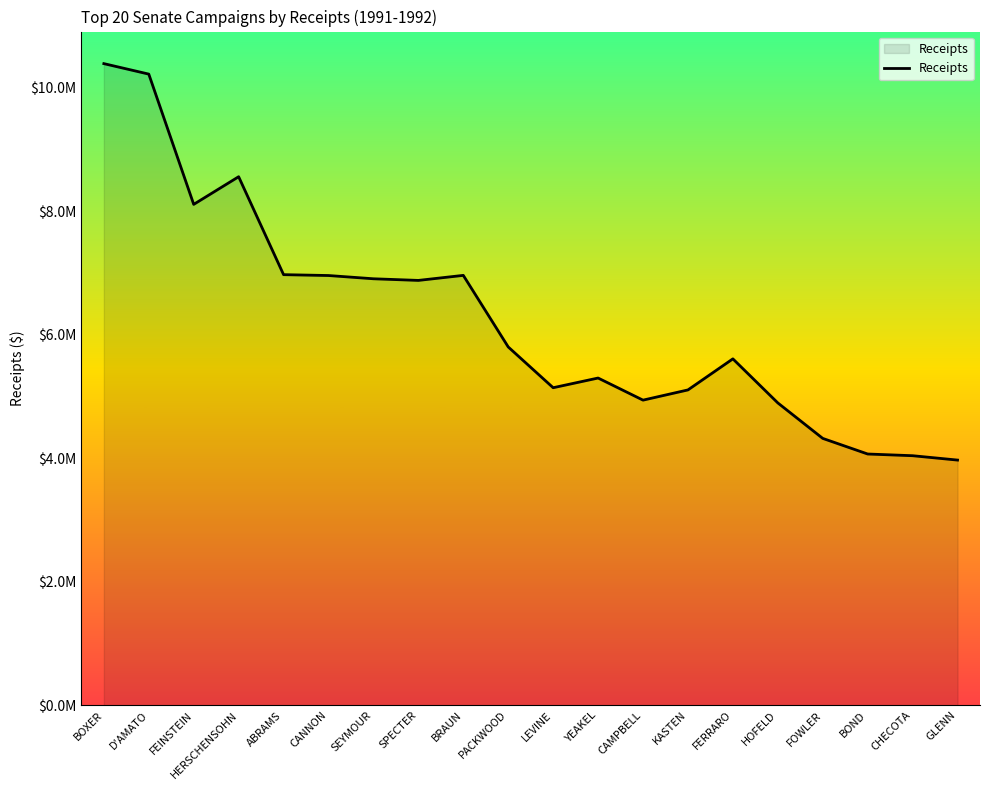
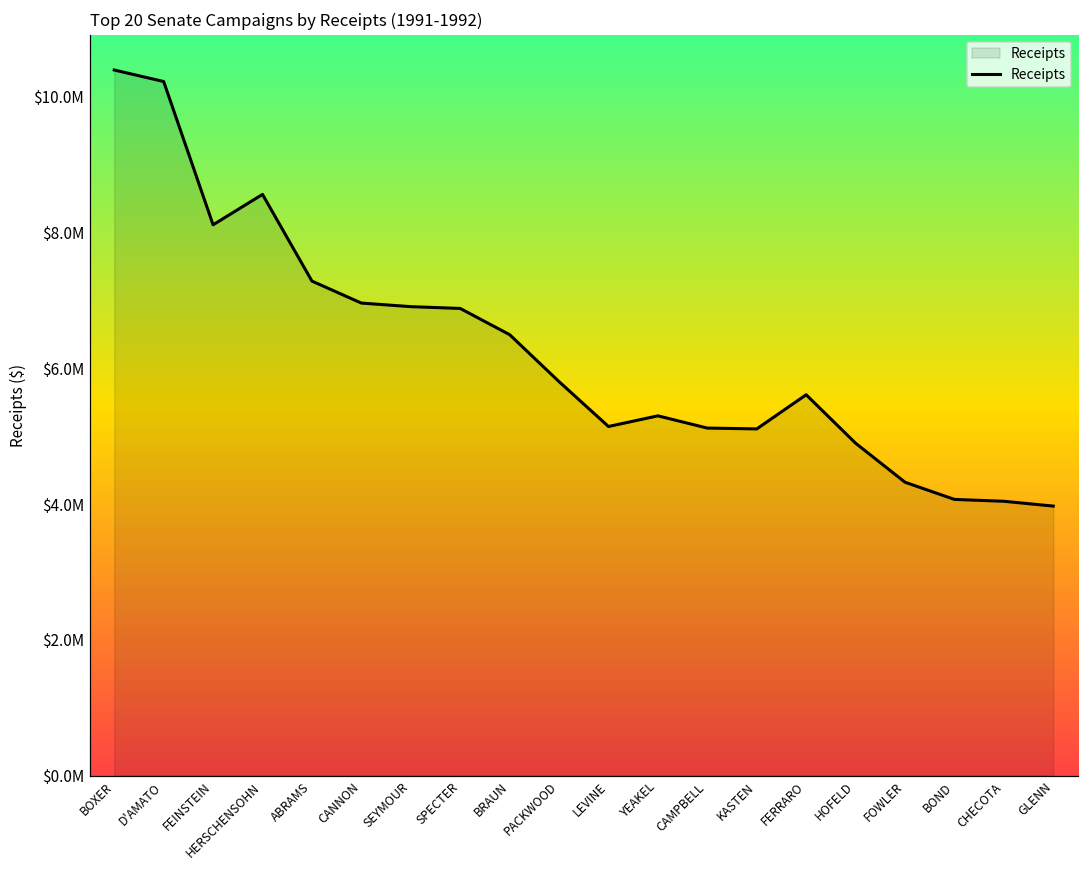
  {
    "BOXER": "$10400000",
    "D'AMATO": "$10200000",
    "FEINSTEIN": "$8100000",
    "HERSCHENSOHN": "$8600000",
-   "ABRAMS": "$7000000",
+   "ABRAMS": "$7300000",
    "CANNON": "$7000000",
    "SEYMOUR": "$6900000",
    "SPECTER": "$6900000",
-   "BRAUN": "$7000000",
+   "BRAUN": "$6500000",
    "PACKWOOD": "$5800000",
    "LEVINE": "$5100000",
    "YEAKEL": "$5300000",
-   "CAMPBELL": "$4900000",
+   "CAMPBELL": "$5100000",
    "KASTEN": "$5100000",
    "FERRARO": "$5600000",
    "HOFELD": "$4900000",
    "FOWLER": "$4300000",
    "BOND": "$4100000",
    "CHECOTA": "$4000000",
    "GLENN": "$4000000"
  }
